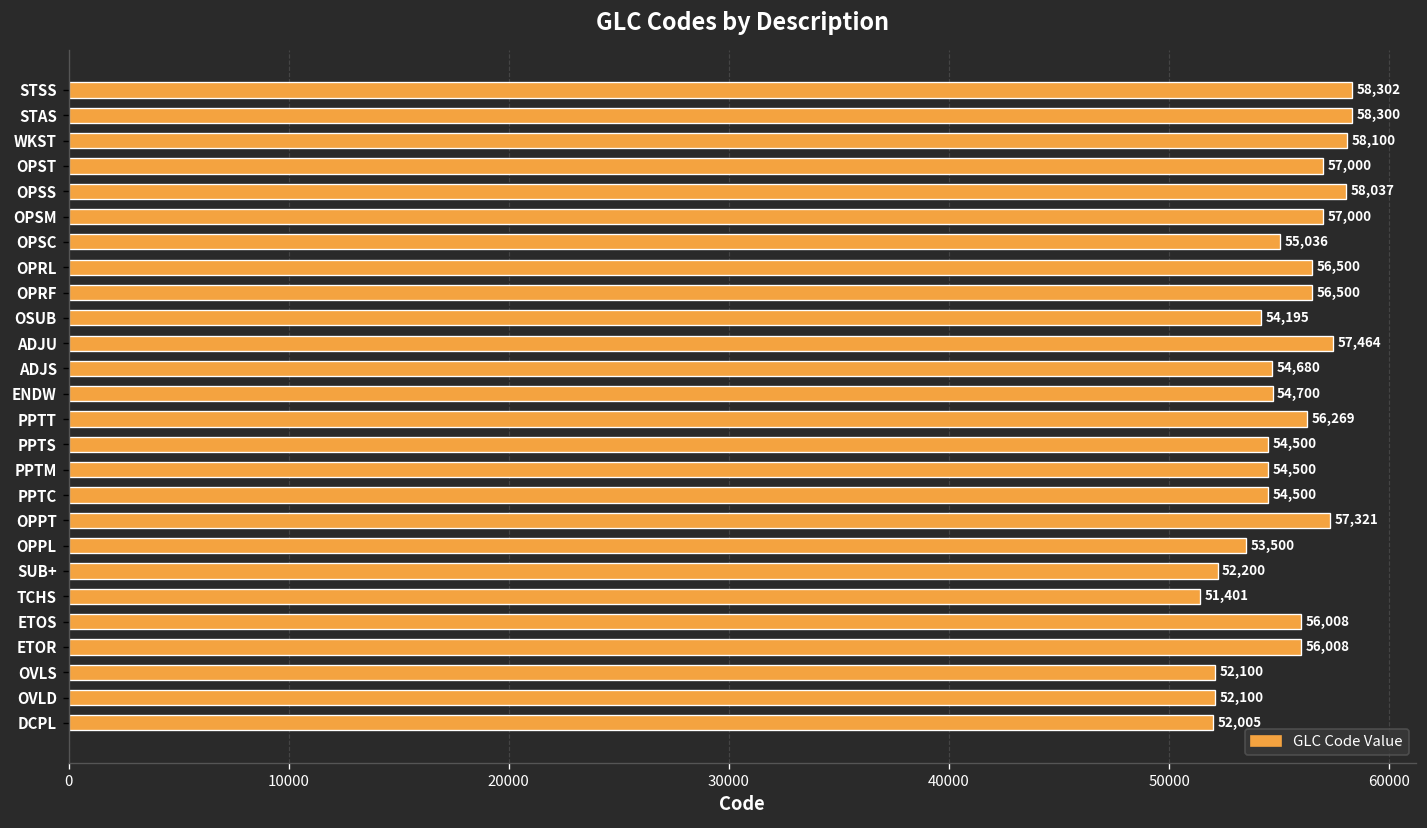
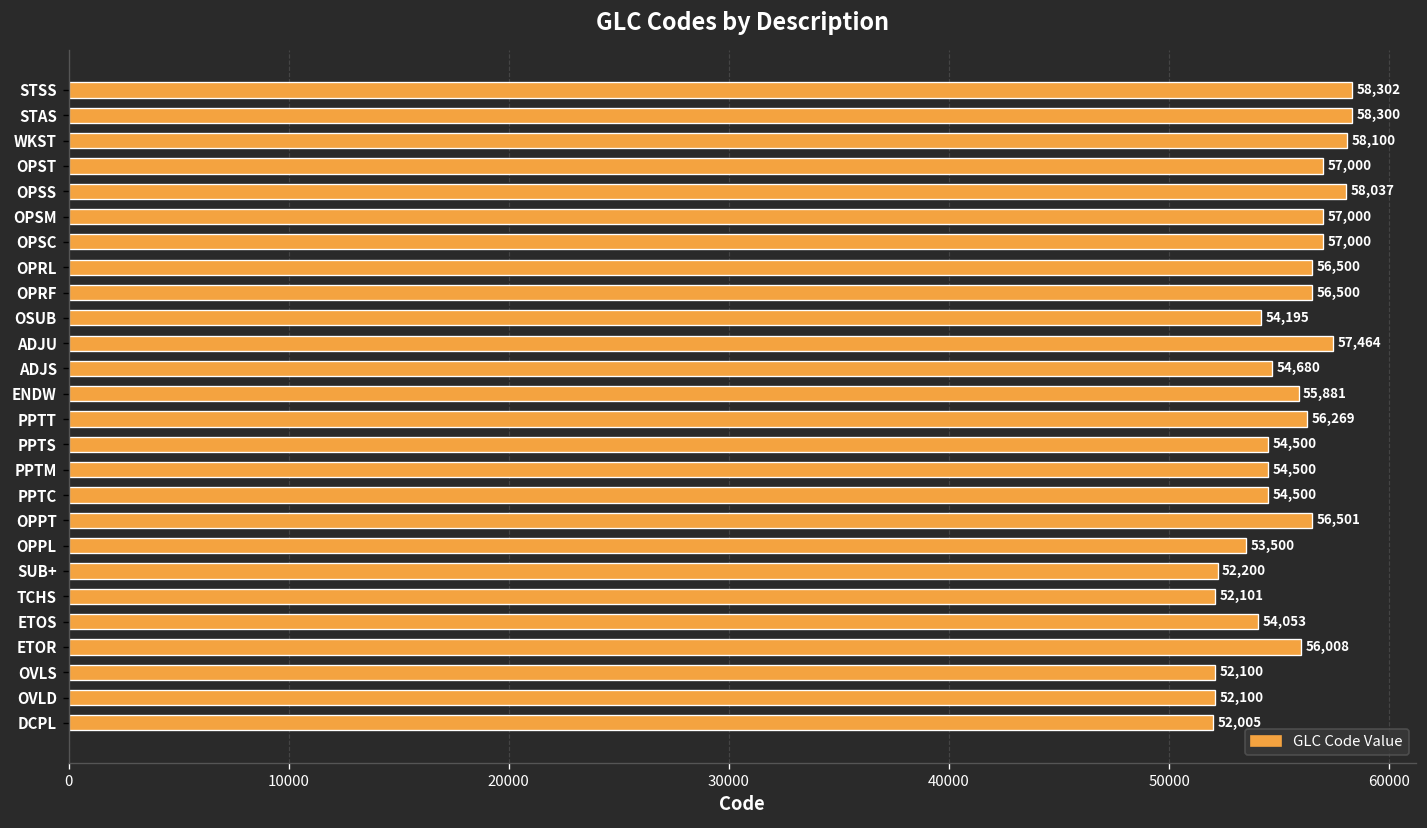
  {
    "STSS": "58,302",
    "STAS": "58,300",
    "WKST": "58,100",
    "OPST": "57,000",
    "OPSS": "58,037",
    "OPSM": "57,000",
-   "OPSC": "55,036",
+   "OPSC": "57,000",
    "OPRL": "56,500",
    "OPRF": "56,500",
    "OSUB": "54,195",
    "ADJU": "57,464",
    "ADJS": "54,680",
-   "ENDW": "54,700",
+   "ENDW": "55,881",
    "PPTT": "56,269",
    "PPTS": "54,500",
    "PPTM": "54,500",
    "PPTC": "54,500",
-   "OPPT": "57,321",
+   "OPPT": "56,501",
    "OPPL": "53,500",
    "SUB+": "52,200",
-   "TCHS": "51,401",
-   "ETOS": "56,008",
+   "TCHS": "52,101",
+   "ETOS": "54,053",
    "ETOR": "56,008",
    "OVLS": "52,100",
    "OVLD": "52,100"
  }
